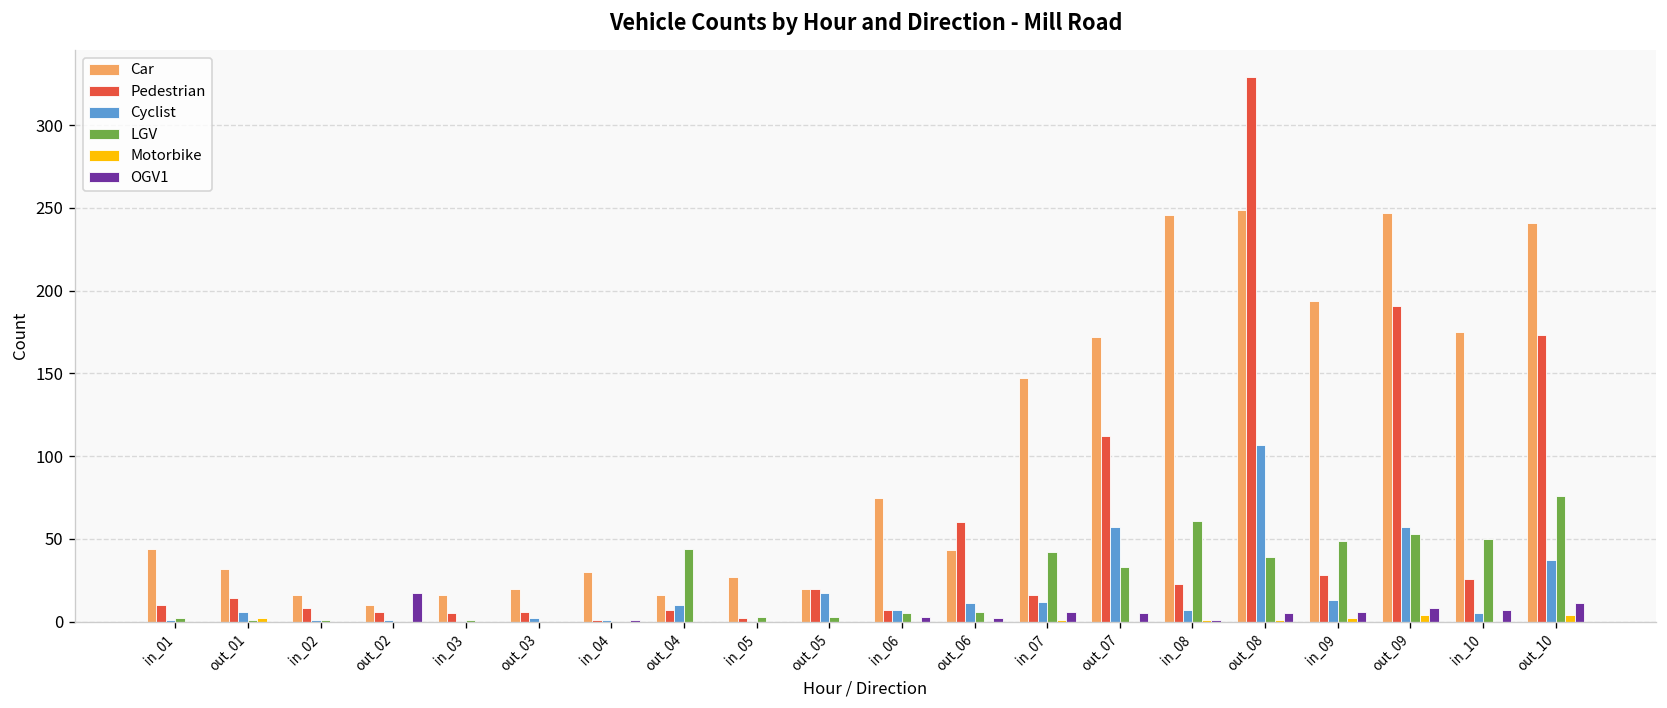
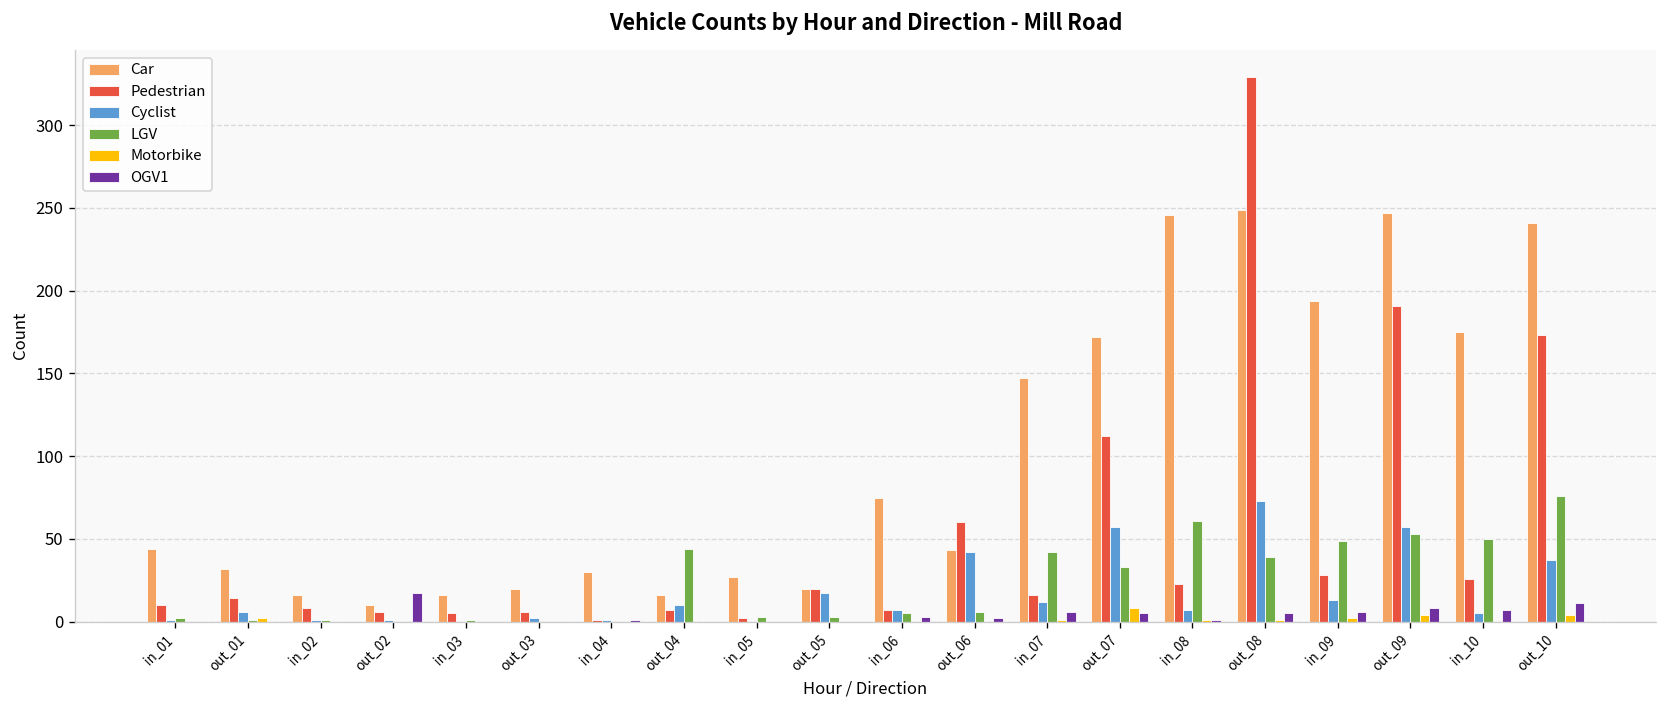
  {
    "Car": {
      "in_01": 44,
      "out_01": 32,
      "in_02": 16,
      "out_02": 10,
      "in_03": 16,
      "out_03": 20,
      "in_04": 30,
      "out_04": 16,
      "in_05": 27,
      "out_05": 20,
      "in_06": 75,
      "out_06": 43,
      "in_07": 147,
      "out_07": 172,
      "in_08": 246,
      "out_08": 249,
      "in_09": 194,
      "out_09": 247,
      "in_10": 175,
      "out_10": 241
    },
    "Pedestrian": {
      "in_01": 10,
      "out_01": 14,
      "in_02": 8,
      "out_02": 6,
      "in_03": 5,
      "out_03": 6,
      "out_04": 7,
      "in_05": 2,
      "out_05": 20,
      "in_06": 7,
      "out_06": 60,
      "in_07": 16,
      "out_07": 112,
      "in_08": 23,
      "out_08": 329,
      "in_09": 28,
      "out_09": 191,
      "in_10": 26,
      "out_10": 173
    },
    "Cyclist": {
      "out_01": 6,
      "in_03": 0,
      "out_03": 2,
      "out_04": 10,
      "in_05": 0,
      "out_05": 17,
      "in_06": 7,
-     "out_06": 11,
+     "out_06": 42,
      "in_07": 12,
      "out_07": 57,
      "in_08": 7,
-     "out_08": 107,
+     "out_08": 73,
      "in_09": 13,
      "out_09": 57,
      "in_10": 5,
      "out_10": 37
    },
    "LGV": {
      "in_01": 2,
      "out_02": 0,
      "out_03": 0,
      "in_04": 0,
      "out_04": 44,
      "in_05": 3,
      "out_05": 3,
      "in_06": 5,
      "out_06": 6,
      "in_07": 42,
      "out_07": 33,
      "in_08": 61,
      "out_08": 39,
      "in_09": 49,
      "out_09": 53,
      "in_10": 50,
      "out_10": 76
    },
    "Motorbike": {
      "in_01": 0,
      "out_01": 2,
      "in_02": 0,
      "out_02": 0,
      "in_03": 0,
      "out_03": 0,
      "in_04": 0,
      "out_04": 0,
      "in_05": 0,
      "out_05": 0,
      "in_06": 0,
      "out_06": 0,
-     "out_07": 0,
+     "out_07": 8,
      "in_09": 2,
      "out_09": 4,
      "in_10": 0,
      "out_10": 4
    },
    "OGV1": {
      "in_01": 0,
      "out_01": 0,
      "in_02": 0,
      "out_02": 17,
      "in_03": 0,
      "out_03": 0,
      "out_04": 0,
      "in_05": 0,
      "out_05": 0,
      "in_06": 3,
      "out_06": 2,
      "in_07": 6,
      "out_07": 5,
      "out_08": 5,
      "in_09": 6,
      "out_09": 8,
      "in_10": 7,
      "out_10": 11
    }
  }
